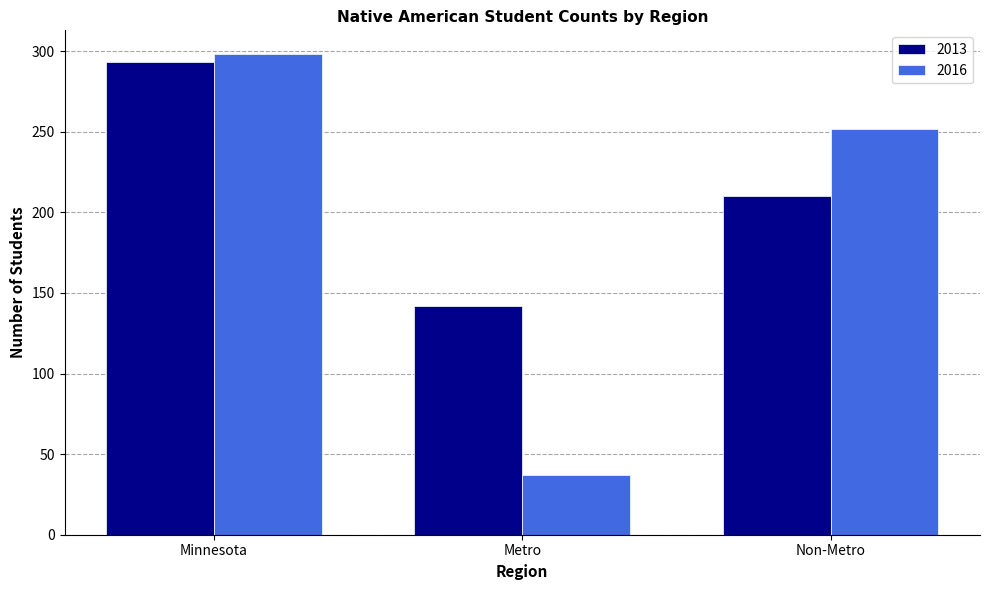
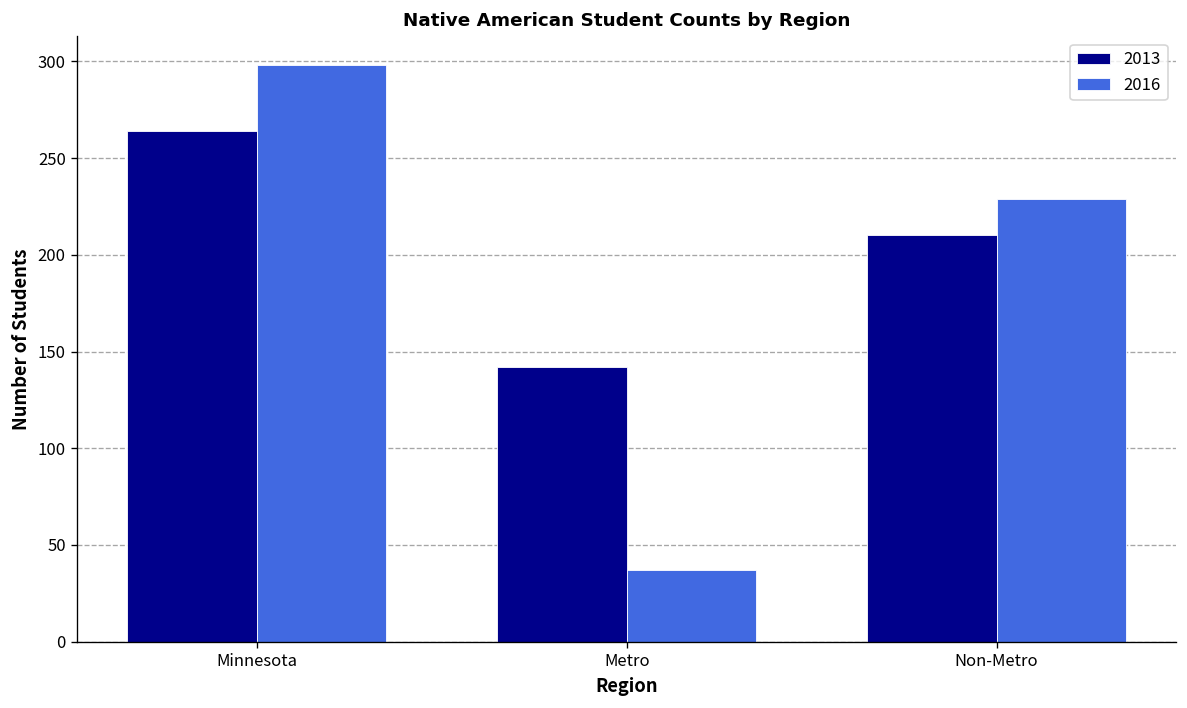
  {
    "2013": {
-     "Minnesota": 293,
+     "Minnesota": 264,
      "Metro": 142,
      "Non-Metro": 210
    },
    "2016": {
      "Minnesota": 298,
      "Metro": 37,
-     "Non-Metro": 252
+     "Non-Metro": 229
    }
  }
